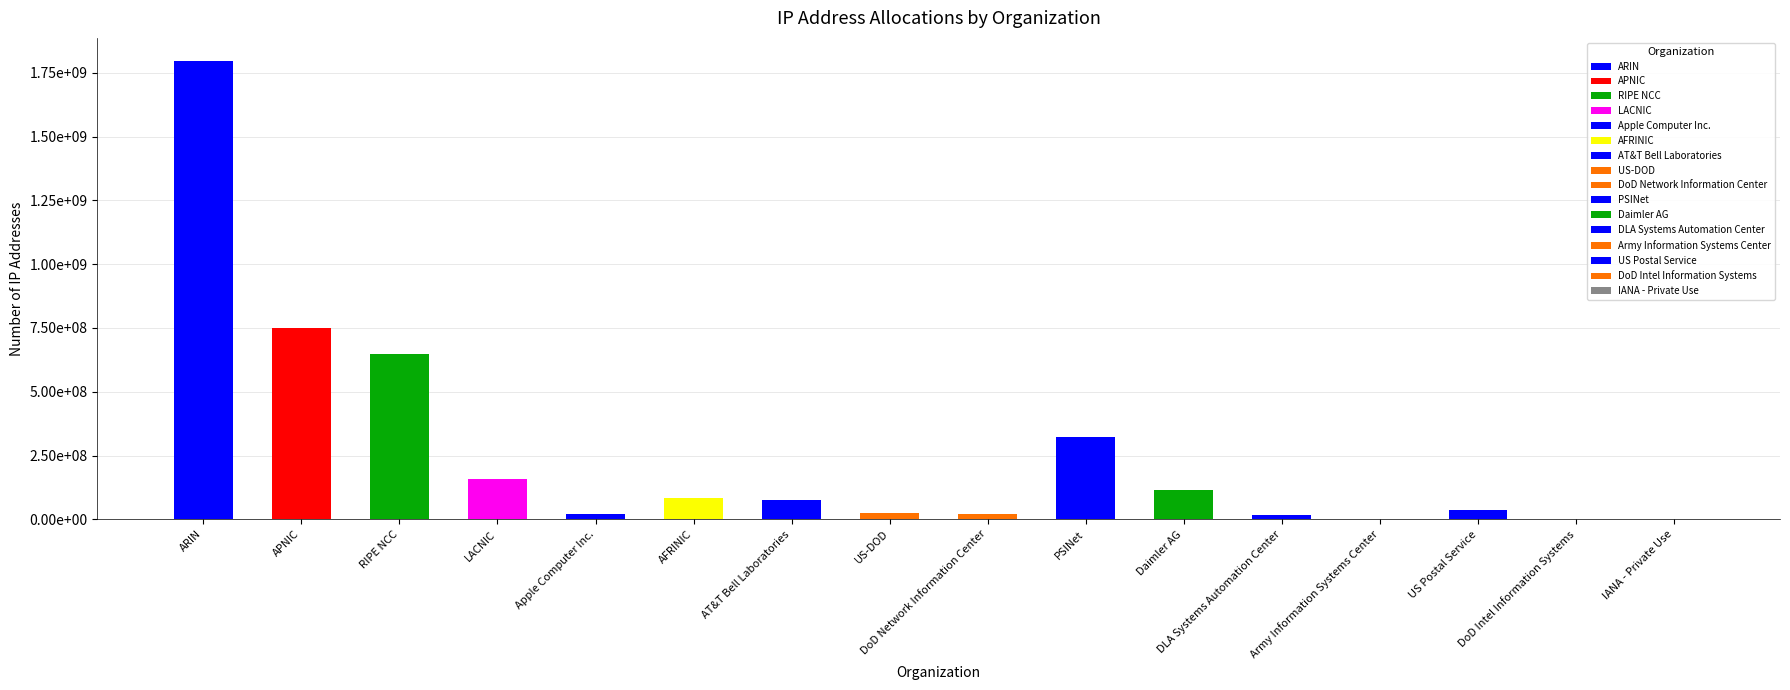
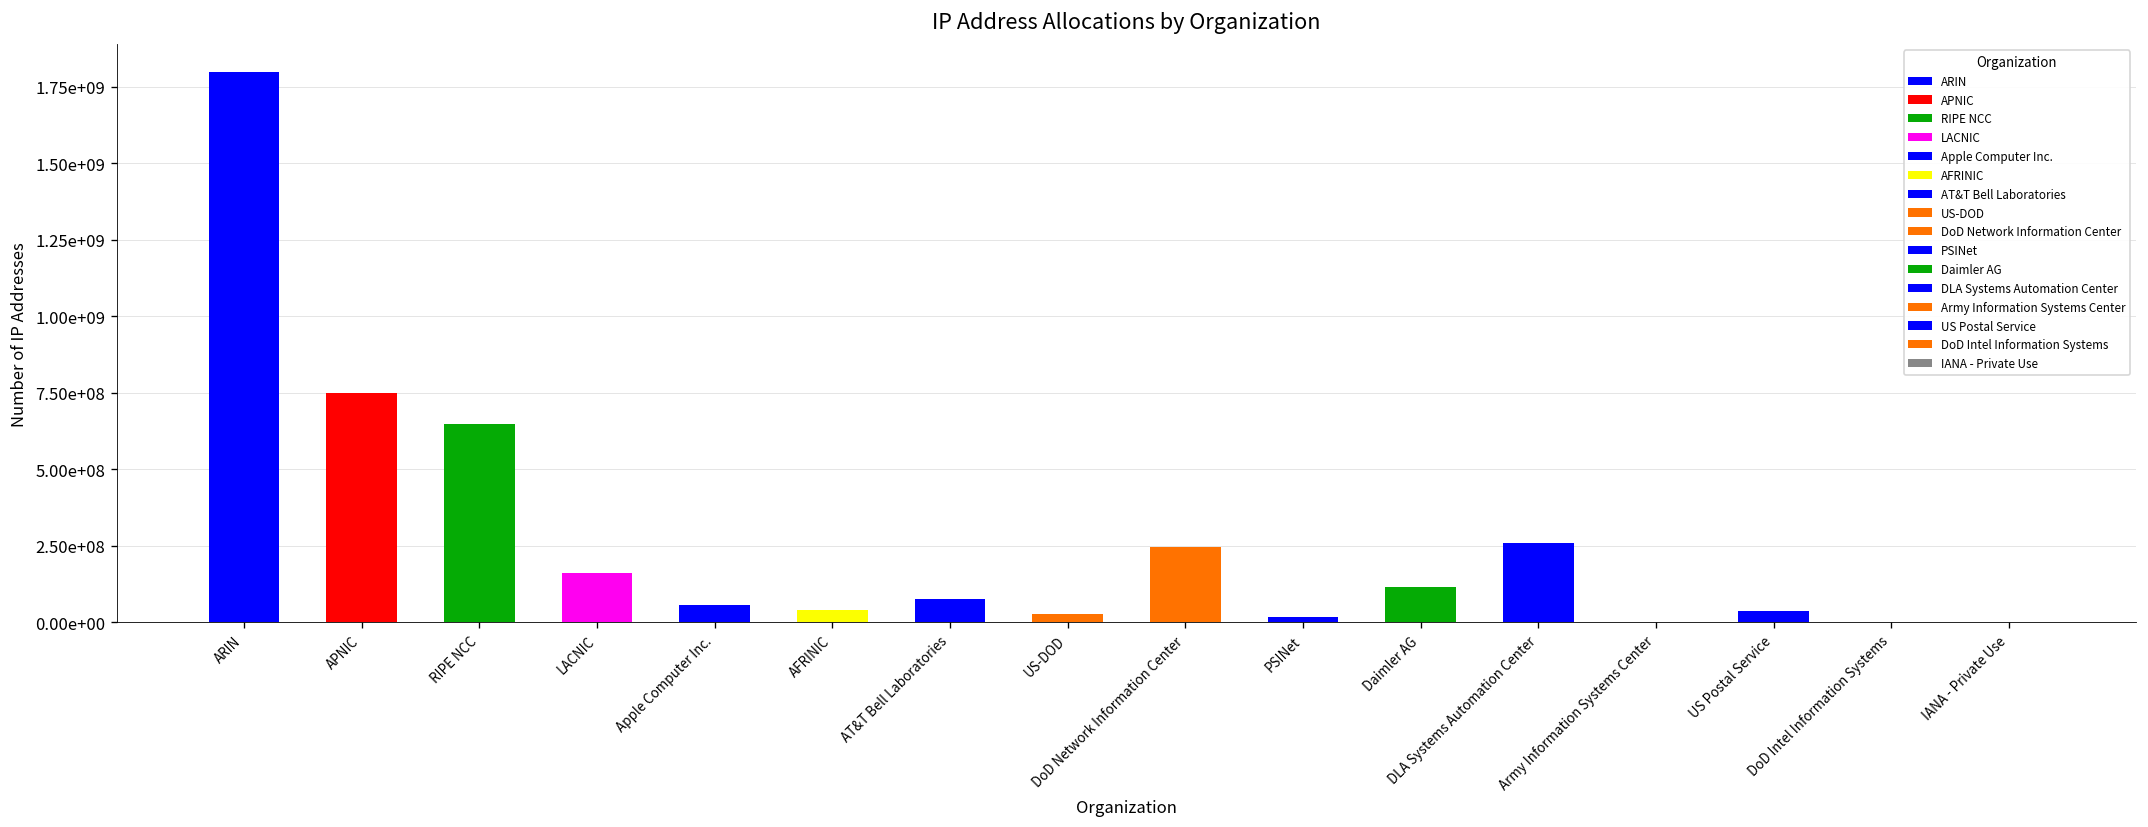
  {
    "ARIN": 1800000000,
    "APNIC": 750000000,
    "RIPE NCC": 650000000,
    "LACNIC": 160000000,
-   "Apple Computer Inc.": 20000000,
-   "AFRINIC": 80000000,
+   "Apple Computer Inc.": 50000000,
+   "AFRINIC": 40000000,
    "AT&T Bell Laboratories": 70000000,
    "US-DOD": 30000000,
-   "DoD Network Information Center": 20000000,
-   "PSINet": 320000000,
+   "DoD Network Information Center": 240000000,
+   "PSINet": 20000000,
    "Daimler AG": 120000000,
-   "DLA Systems Automation Center": 20000000,
+   "DLA Systems Automation Center": 260000000,
    "US Postal Service": 40000000
  }
